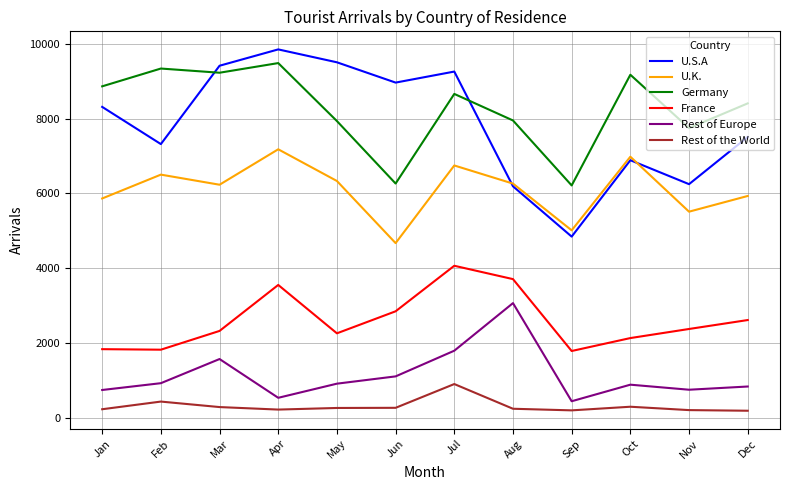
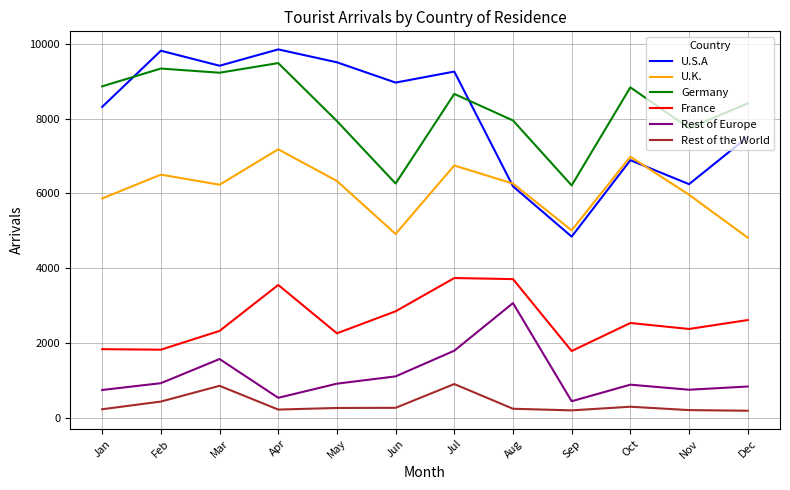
  {
    "U.S.A": {
      "Jan": 8300,
-     "Feb": 7300,
+     "Feb": 9800,
      "Mar": 9400,
      "Apr": 9800,
      "May": 9500,
      "Jun": 9000,
      "Jul": 9300,
      "Aug": 6200,
      "Sep": 4800,
      "Oct": 6900,
      "Nov": 6200
    },
    "U.K.": {
      "Jan": 5900,
      "Feb": 6500,
      "Mar": 6200,
      "Apr": 7200,
      "May": 6300,
-     "Jun": 4700,
+     "Jun": 4900,
      "Jul": 6700,
      "Aug": 6300,
      "Sep": 5000,
      "Oct": 7000,
-     "Nov": 5500,
-     "Dec": 5900
+     "Nov": 6000,
+     "Dec": 4800
    },
    "Germany": {
      "Jan": 8900,
      "Feb": 9300,
      "Mar": 9200,
      "Apr": 9500,
      "May": 7900,
      "Jun": 6300,
      "Jul": 8700,
      "Aug": 7900,
      "Sep": 6200,
-     "Oct": 9200
+     "Oct": 8800
    },
    "France": {
      "Jan": 1800,
      "Feb": 1800,
      "Mar": 2300,
      "Apr": 3500,
      "May": 2300,
      "Jun": 2800,
-     "Jul": 4100,
+     "Jul": 3700,
      "Aug": 3700,
      "Sep": 1800,
-     "Oct": 2100,
+     "Oct": 2500,
      "Nov": 2400,
      "Dec": 2600
    },
    "Rest of Europe": {
      "Jan": 700,
      "Feb": 900,
      "Mar": 1600,
      "Apr": 500,
      "May": 900,
      "Jun": 1100,
      "Jul": 1800,
      "Aug": 3100,
      "Sep": 400,
      "Oct": 900,
      "Nov": 700,
      "Dec": 800
    },
    "Rest of the World": {
      "Jan": 200,
      "Feb": 400,
-     "Mar": 300,
+     "Mar": 900,
      "Apr": 200,
      "May": 300,
      "Jun": 300,
      "Jul": 900,
      "Aug": 200,
      "Sep": 200,
      "Oct": 300,
      "Nov": 200,
      "Dec": 200
    }
  }
